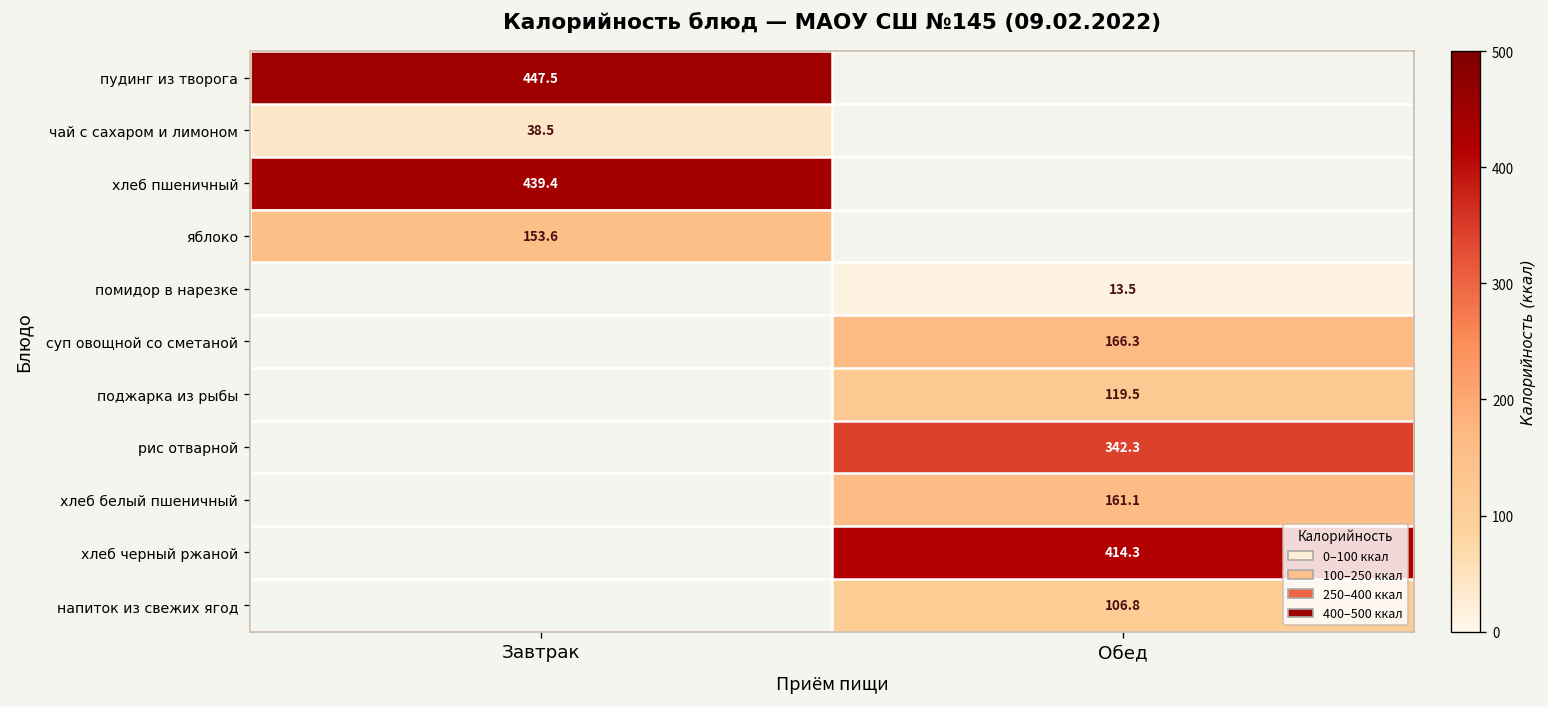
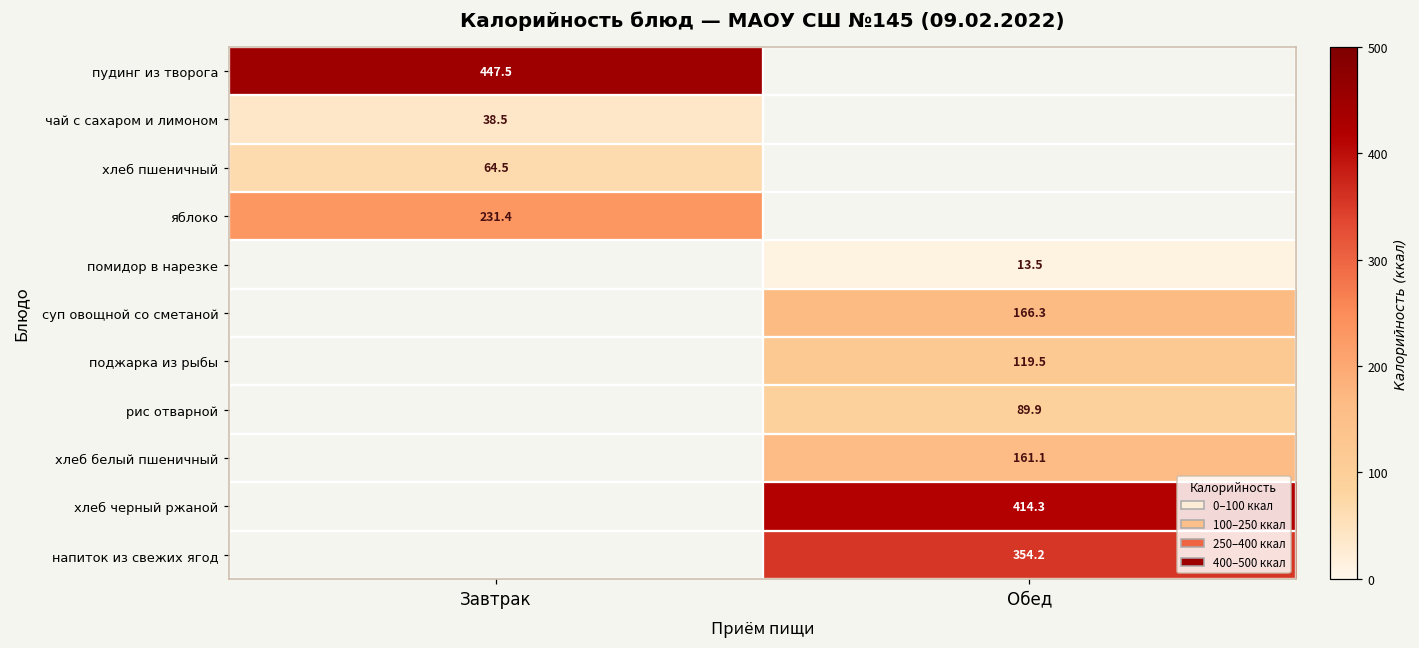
  {
    "пудинг из творога": {
      "Завтрак": 447.5
    },
    "чай с сахаром и лимоном": {
      "Завтрак": 38.5
    },
    "хлеб пшеничный": {
-     "Завтрак": 439.4
+     "Завтрак": 64.5
    },
    "яблоко": {
-     "Завтрак": 153.6
+     "Завтрак": 231.4
    },
    "помидор в нарезке": {
      "Обед": 13.5
    },
    "суп овощной со сметаной": {
      "Обед": 166.3
    },
    "поджарка из рыбы": {
      "Обед": 119.5
    },
    "рис отварной": {
-     "Обед": 342.3
+     "Обед": 89.9
    },
    "хлеб белый пшеничный": {
      "Обед": 161.1
    },
    "хлеб черный ржаной": {
      "Обед": 414.3
    },
    "напиток из свежих ягод": {
-     "Обед": 106.8
+     "Обед": 354.2
    }
  }
